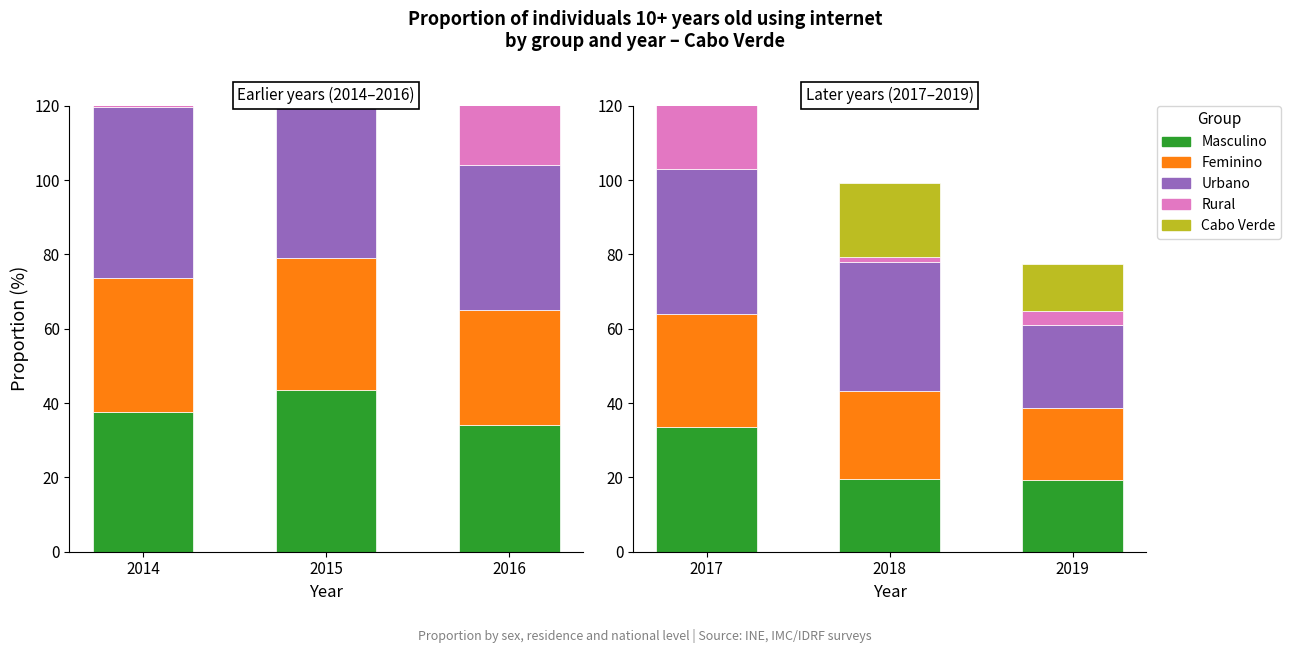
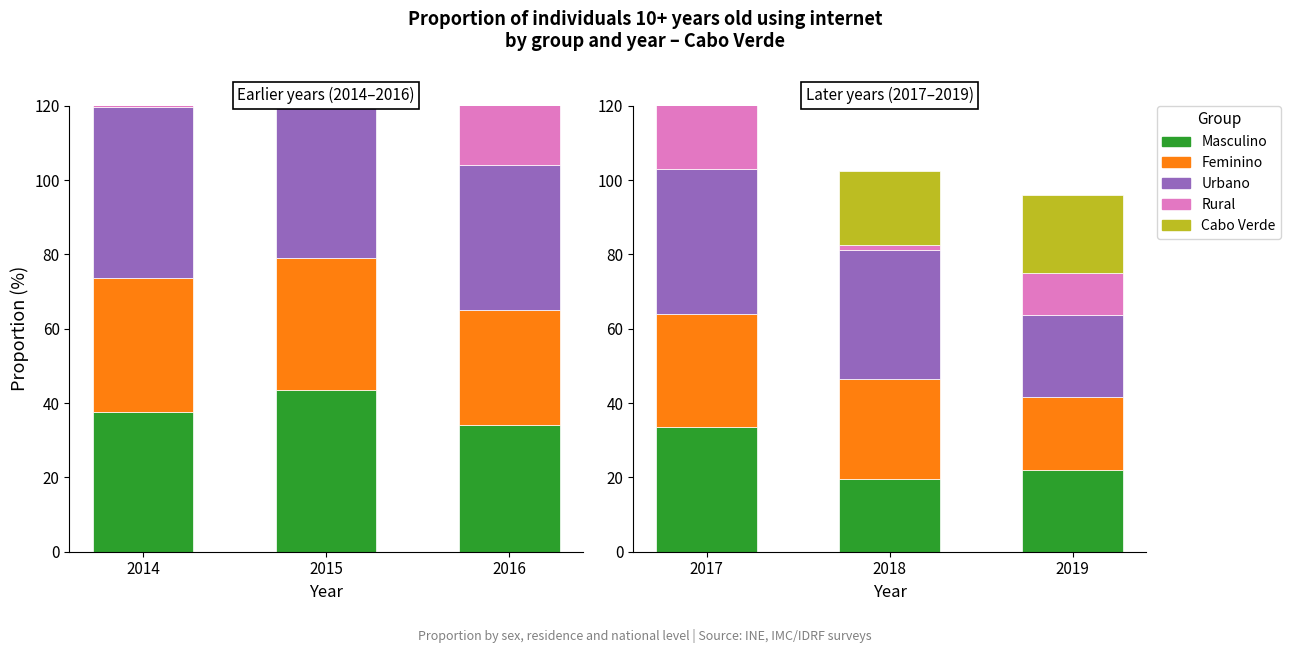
  {
    "Earlier years (2014–2016)": {
      "Masculino": {
        "2014": 38,
        "2015": 44,
        "2016": 34
      },
      "Feminino": {
        "2014": 36,
        "2015": 36,
        "2016": 31
      },
      "Urbano": {
        "2014": 46,
        "2016": 39
      }
    },
    "Later years (2017–2019)": {
      "Masculino": {
        "2017": 34,
        "2018": 20,
-       "2019": 19
+       "2019": 22
      },
      "Feminino": {
        "2017": 31,
-       "2018": 24,
+       "2018": 27,
        "2019": 20
      },
      "Urbano": {
        "2017": 39,
        "2018": 35,
        "2019": 22
      },
      "Rural": {
        "2017": 17,
        "2018": 1,
-       "2019": 4
+       "2019": 11
      },
      "Cabo Verde": {
        "2018": 20,
-       "2019": 12
+       "2019": 21
      }
    }
  }
